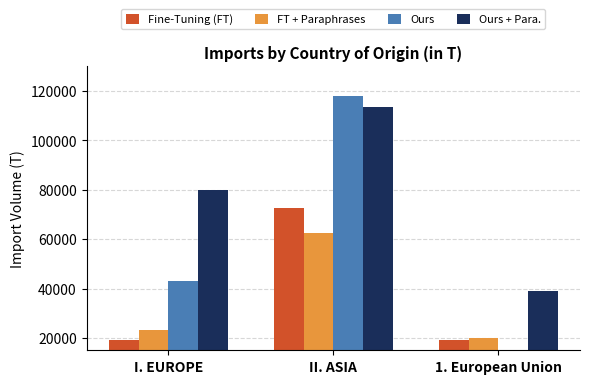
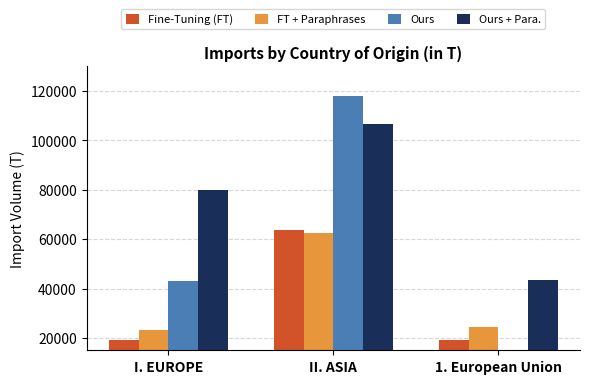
  {
    "Fine-Tuning (FT)": {
      "I. EUROPE": 19000,
-     "II. ASIA": 73000,
+     "II. ASIA": 64000,
      "1. European Union": 19000
    },
    "FT + Paraphrases": {
      "I. EUROPE": 23000,
      "II. ASIA": 63000,
-     "1. European Union": 20000
+     "1. European Union": 24000
    },
    "Ours": {
      "I. EUROPE": 43000,
      "II. ASIA": 118000
    },
    "Ours + Para.": {
      "I. EUROPE": 80000,
-     "II. ASIA": 113000,
-     "1. European Union": 39000
+     "II. ASIA": 106000,
+     "1. European Union": 43000
    }
  }
